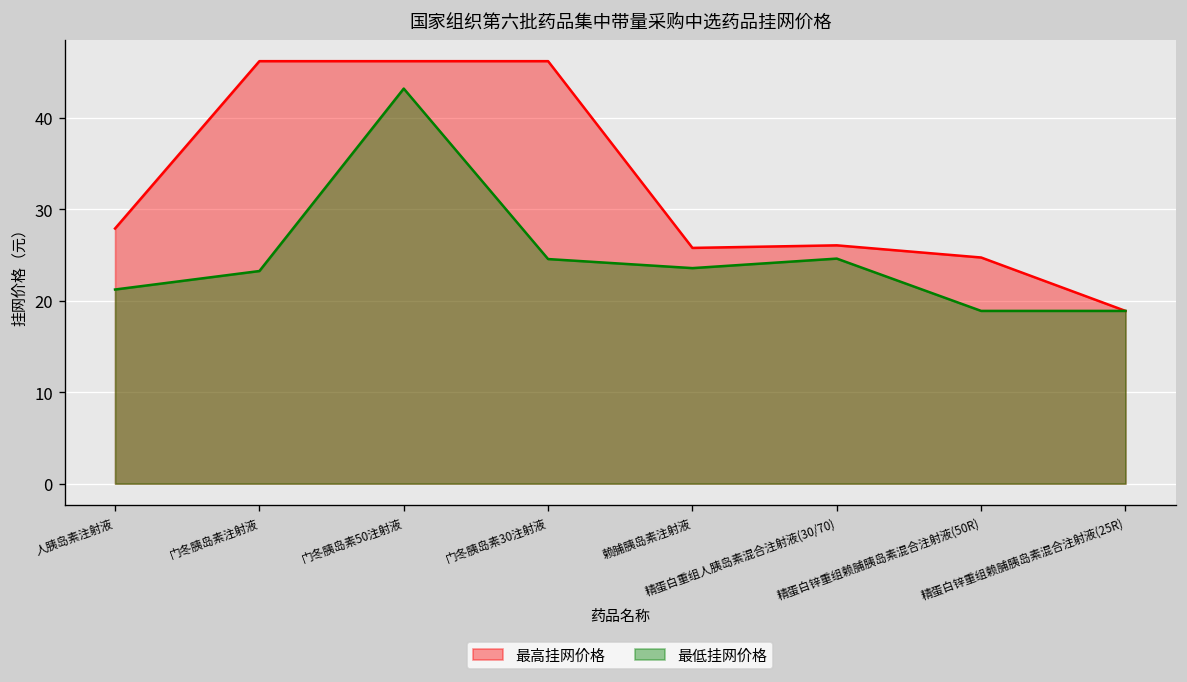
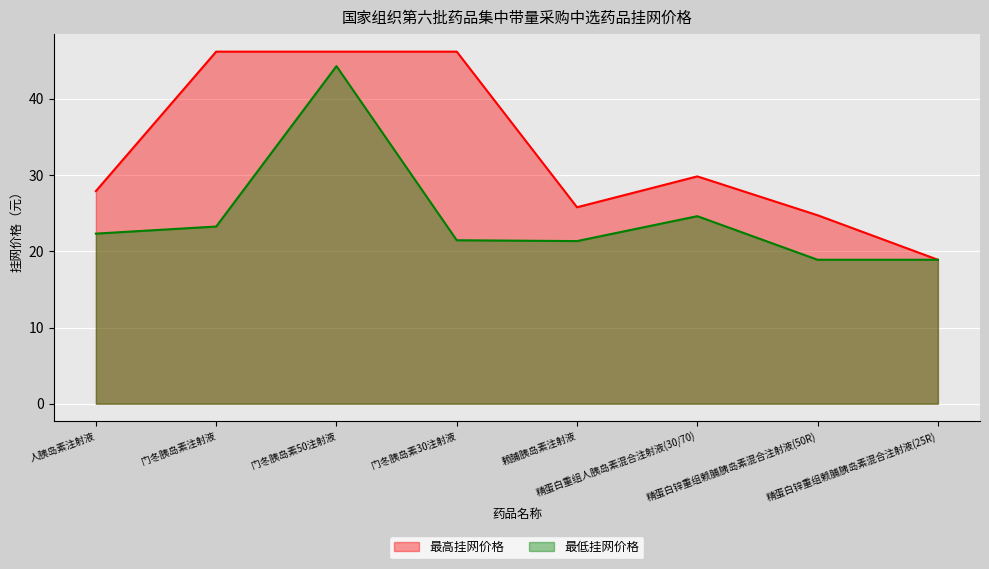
  {
    "最高挂网价格": {
      "人胰岛素注射液": 28,
      "门冬胰岛素注射液": 46,
      "门冬胰岛素50注射液": 46,
      "门冬胰岛素30注射液": 46,
      "赖脯胰岛素注射液": 26,
-     "精蛋白重组人胰岛素混合注射液(30/70)": 26,
+     "精蛋白重组人胰岛素混合注射液(30/70)": 30,
      "精蛋白锌重组赖脯胰岛素混合注射液(50R)": 25
    },
    "最低挂网价格": {
-     "人胰岛素注射液": 21,
+     "人胰岛素注射液": 22,
      "门冬胰岛素注射液": 23,
-     "门冬胰岛素50注射液": 43,
-     "门冬胰岛素30注射液": 25,
-     "赖脯胰岛素注射液": 24,
+     "门冬胰岛素50注射液": 44,
+     "门冬胰岛素30注射液": 21,
+     "赖脯胰岛素注射液": 21,
      "精蛋白重组人胰岛素混合注射液(30/70)": 25,
      "精蛋白锌重组赖脯胰岛素混合注射液(50R)": 19
    }
  }
